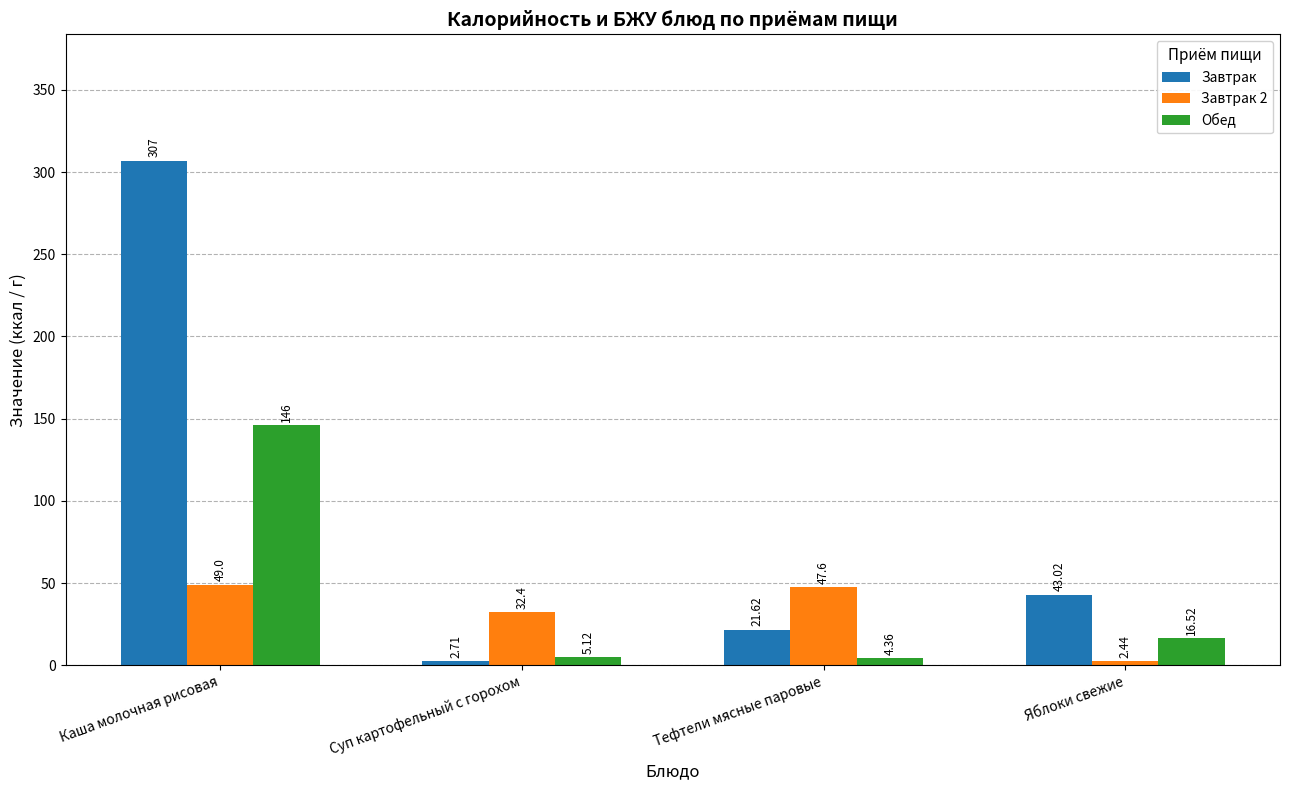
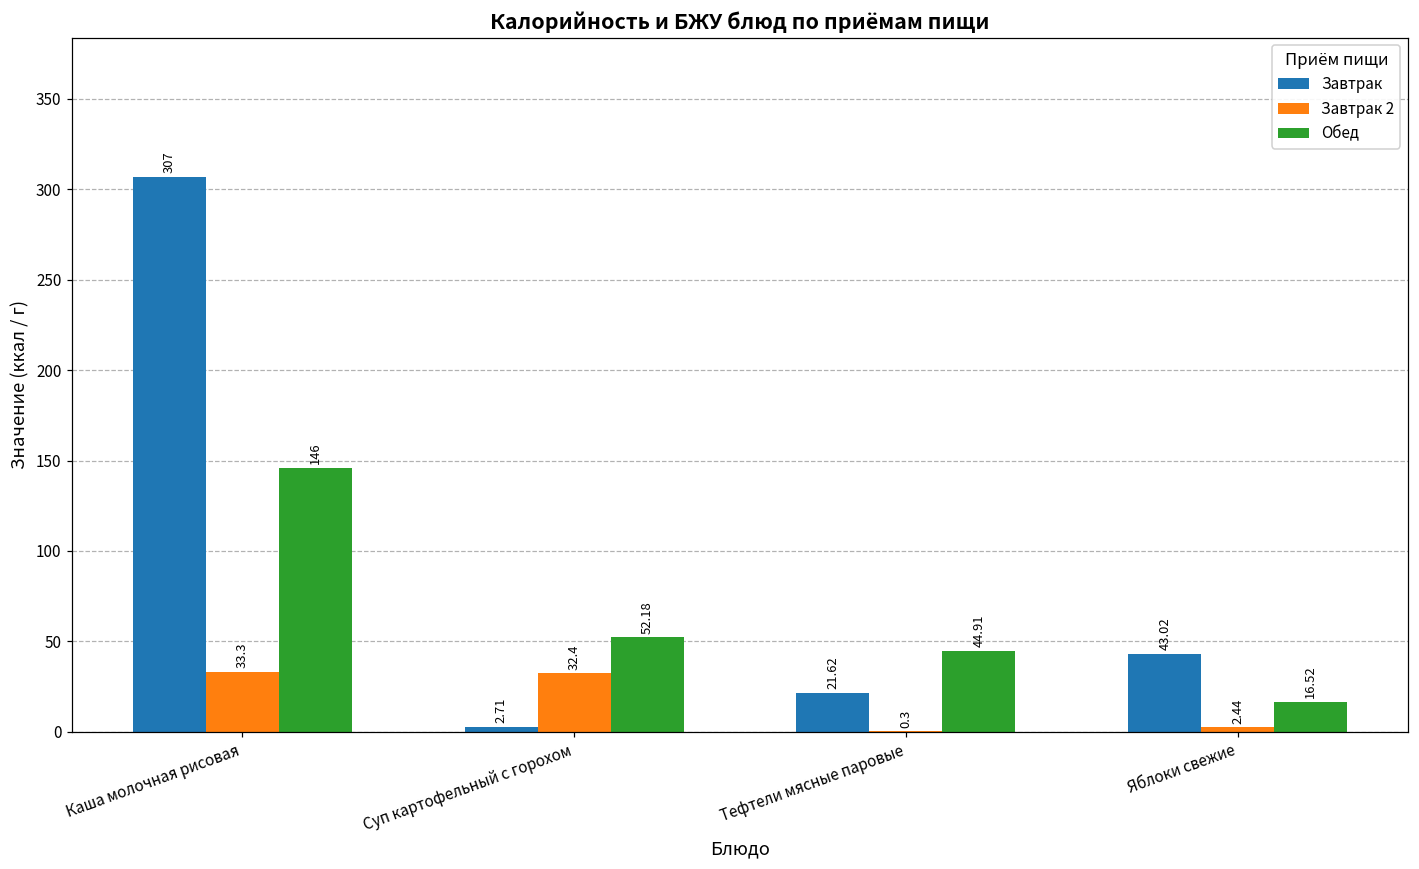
  {
    "Завтрак": {
      "Каша молочная рисовая": 307,
      "Суп картофельный с горохом": 2.71,
      "Тефтели мясные паровые": 21.62,
      "Яблоки свежие": 43.02
    },
    "Завтрак 2": {
-     "Каша молочная рисовая": 49.0,
+     "Каша молочная рисовая": 33.3,
      "Суп картофельный с горохом": 32.4,
-     "Тефтели мясные паровые": 47.6,
+     "Тефтели мясные паровые": 0.3,
      "Яблоки свежие": 2.44
    },
    "Обед": {
      "Каша молочная рисовая": 146,
-     "Суп картофельный с горохом": 5.12,
-     "Тефтели мясные паровые": 4.36,
+     "Суп картофельный с горохом": 52.18,
+     "Тефтели мясные паровые": 44.91,
      "Яблоки свежие": 16.52
    }
  }
